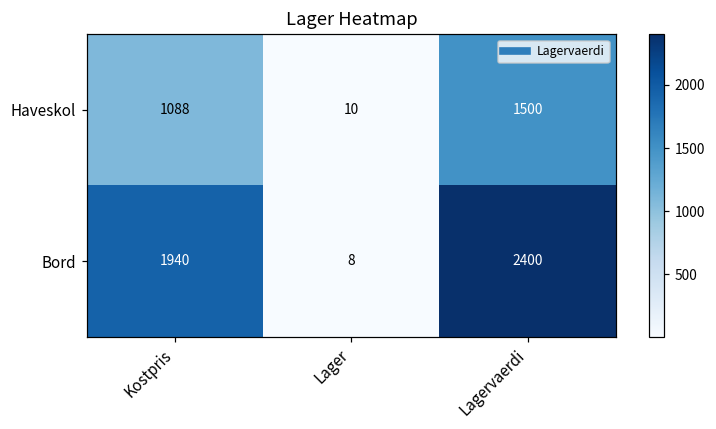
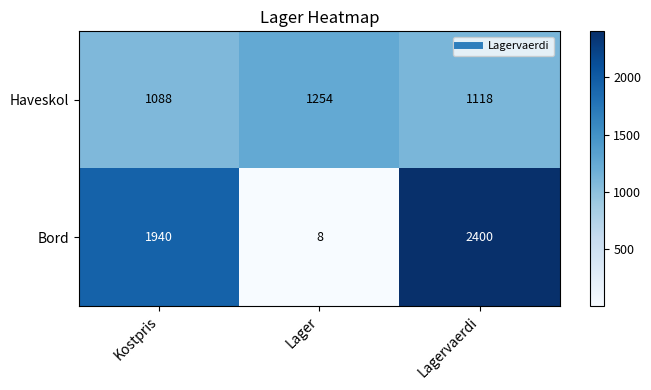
  {
    "Haveskol": {
      "Kostpris": 1088,
-     "Lager": 10,
-     "Lagervaerdi": 1500
+     "Lager": 1254,
+     "Lagervaerdi": 1118
    },
    "Bord": {
      "Kostpris": 1940,
      "Lager": 8,
      "Lagervaerdi": 2400
    }
  }
